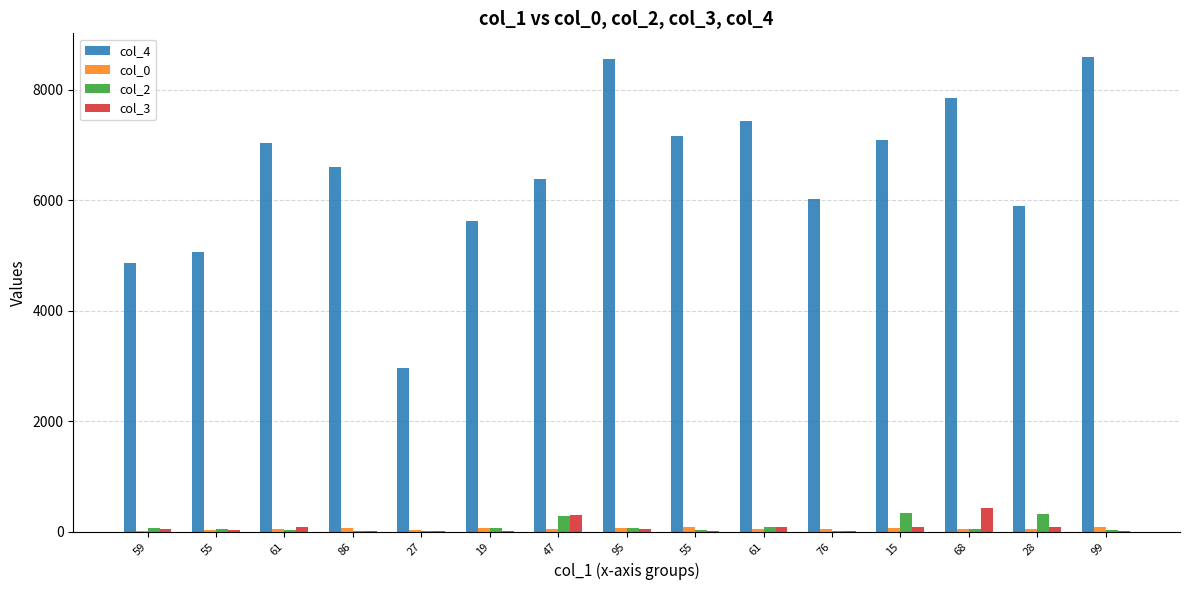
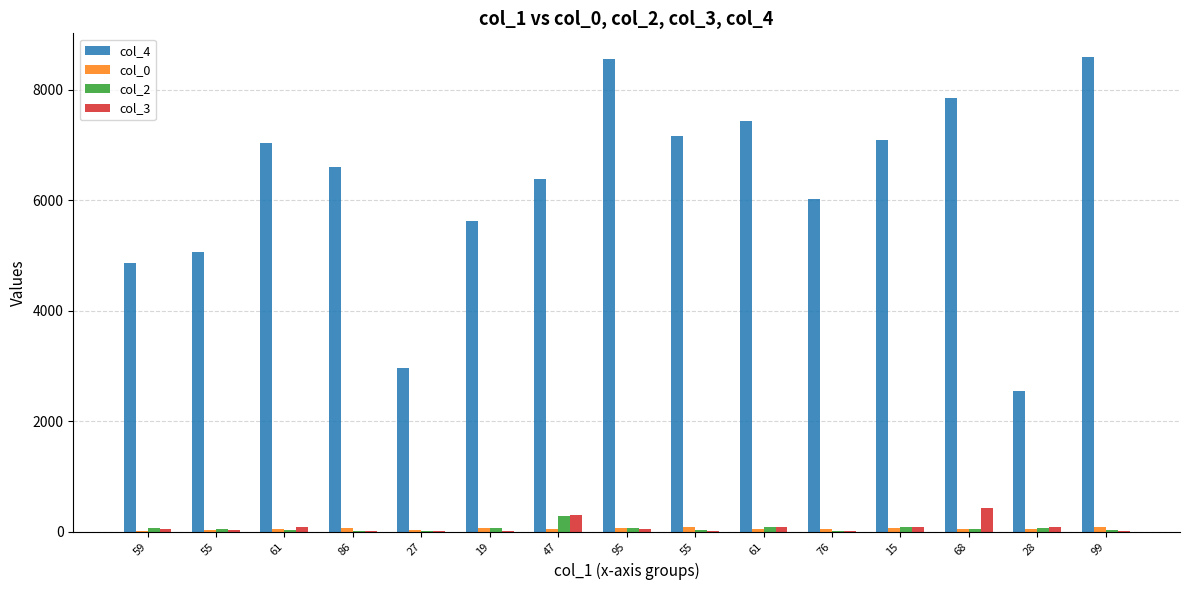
  {
    "col_4": {
      "59": 4900,
      "86": 6600,
      "27": 3000,
      "19": 5600,
      "47": 6400,
      "95": 8600,
      "76": 6000,
      "15": 7100,
      "68": 7900,
-     "28": 5900,
+     "28": 2600,
      "99": 8600
    },
    "col_0": {
      "86": 100,
      "19": 100,
      "47": 100,
      "95": 100,
      "76": 100,
      "15": 100,
      "68": 100,
      "99": 100
    },
    "col_2": {
      "59": 100,
      "19": 100,
      "47": 300,
      "95": 100,
-     "15": 300,
+     "15": 100,
      "68": 100,
-     "28": 300
+     "28": 100
    },
    "col_3": {
      "47": 300,
      "95": 100,
      "15": 100,
      "68": 400,
      "28": 100
    }
  }
